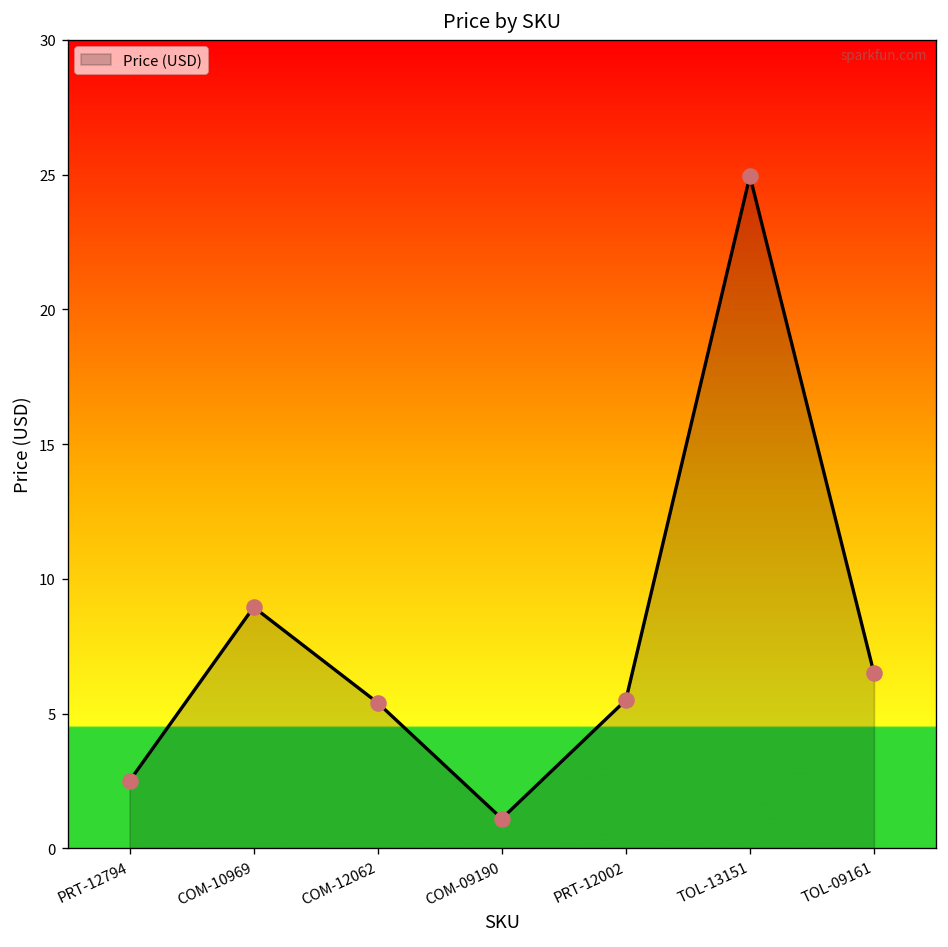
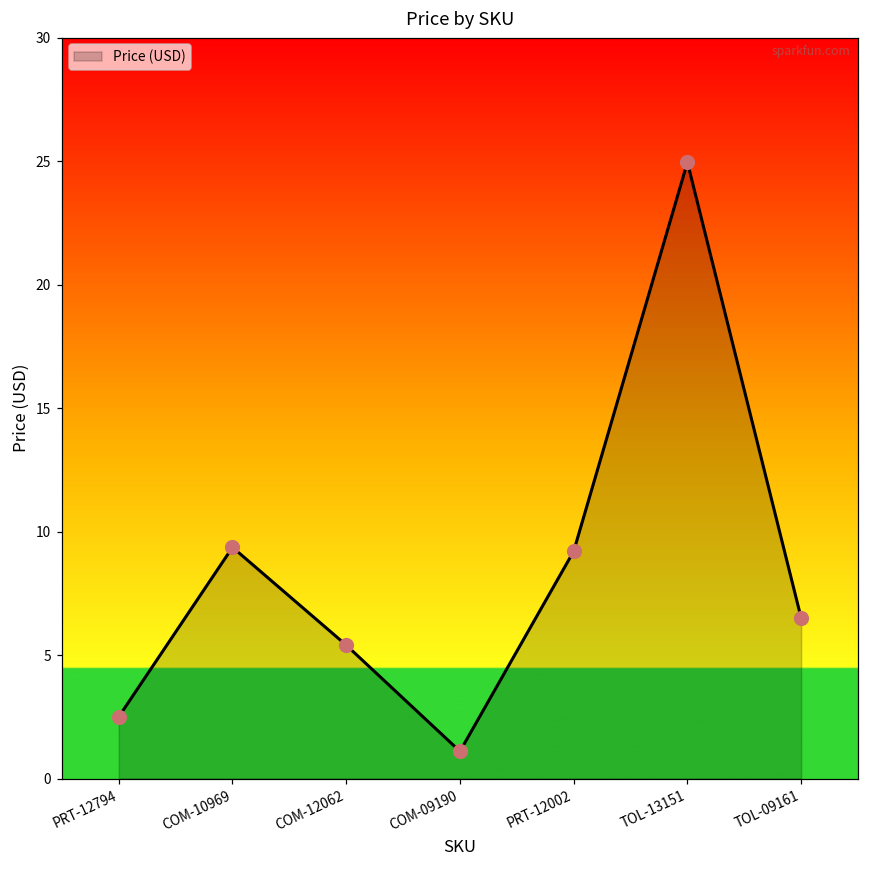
  {
    "PRT-12794": 2.5,
-   "COM-10969": 9.0,
+   "COM-10969": 9.4,
    "COM-12062": 5.4,
    "COM-09190": 1.1,
-   "PRT-12002": 5.5,
+   "PRT-12002": 9.2,
    "TOL-13151": 25.0,
    "TOL-09161": 6.5
  }
